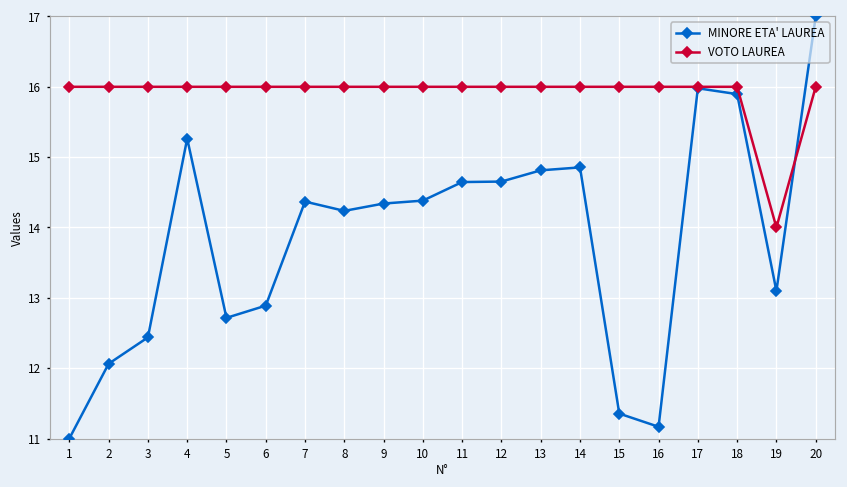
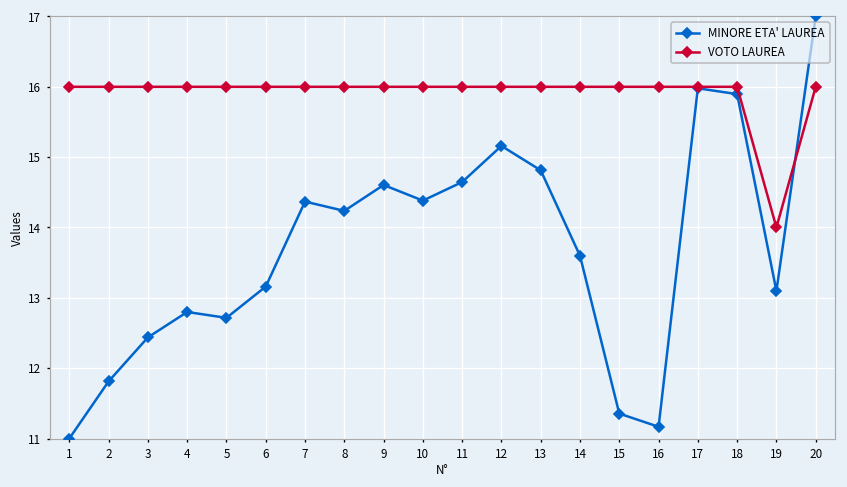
  {
    "MINORE ETA' LAUREA": {
      "1": 11.0,
-     "2": 12.1,
+     "2": 11.8,
      "3": 12.4,
-     "4": 15.3,
+     "4": 12.8,
      "5": 12.7,
-     "6": 12.9,
+     "6": 13.2,
      "7": 14.4,
      "8": 14.2,
-     "9": 14.3,
+     "9": 14.6,
      "10": 14.4,
      "11": 14.6,
-     "12": 14.7,
+     "12": 15.2,
      "13": 14.8,
-     "14": 14.9,
+     "14": 13.6,
      "15": 11.4,
      "16": 11.2,
      "18": 15.9,
      "19": 13.1,
      "20": 17.0
    },
    "VOTO LAUREA": {
      "1": 16.0,
      "2": 16.0,
      "3": 16.0,
      "4": 16.0,
      "5": 16.0,
      "6": 16.0,
      "7": 16.0,
      "8": 16.0,
      "9": 16.0,
      "10": 16.0,
      "11": 16.0,
      "12": 16.0,
      "13": 16.0,
      "14": 16.0,
      "15": 16.0,
      "16": 16.0,
      "18": 16.0,
      "19": 14.0,
      "20": 16.0
    }
  }
